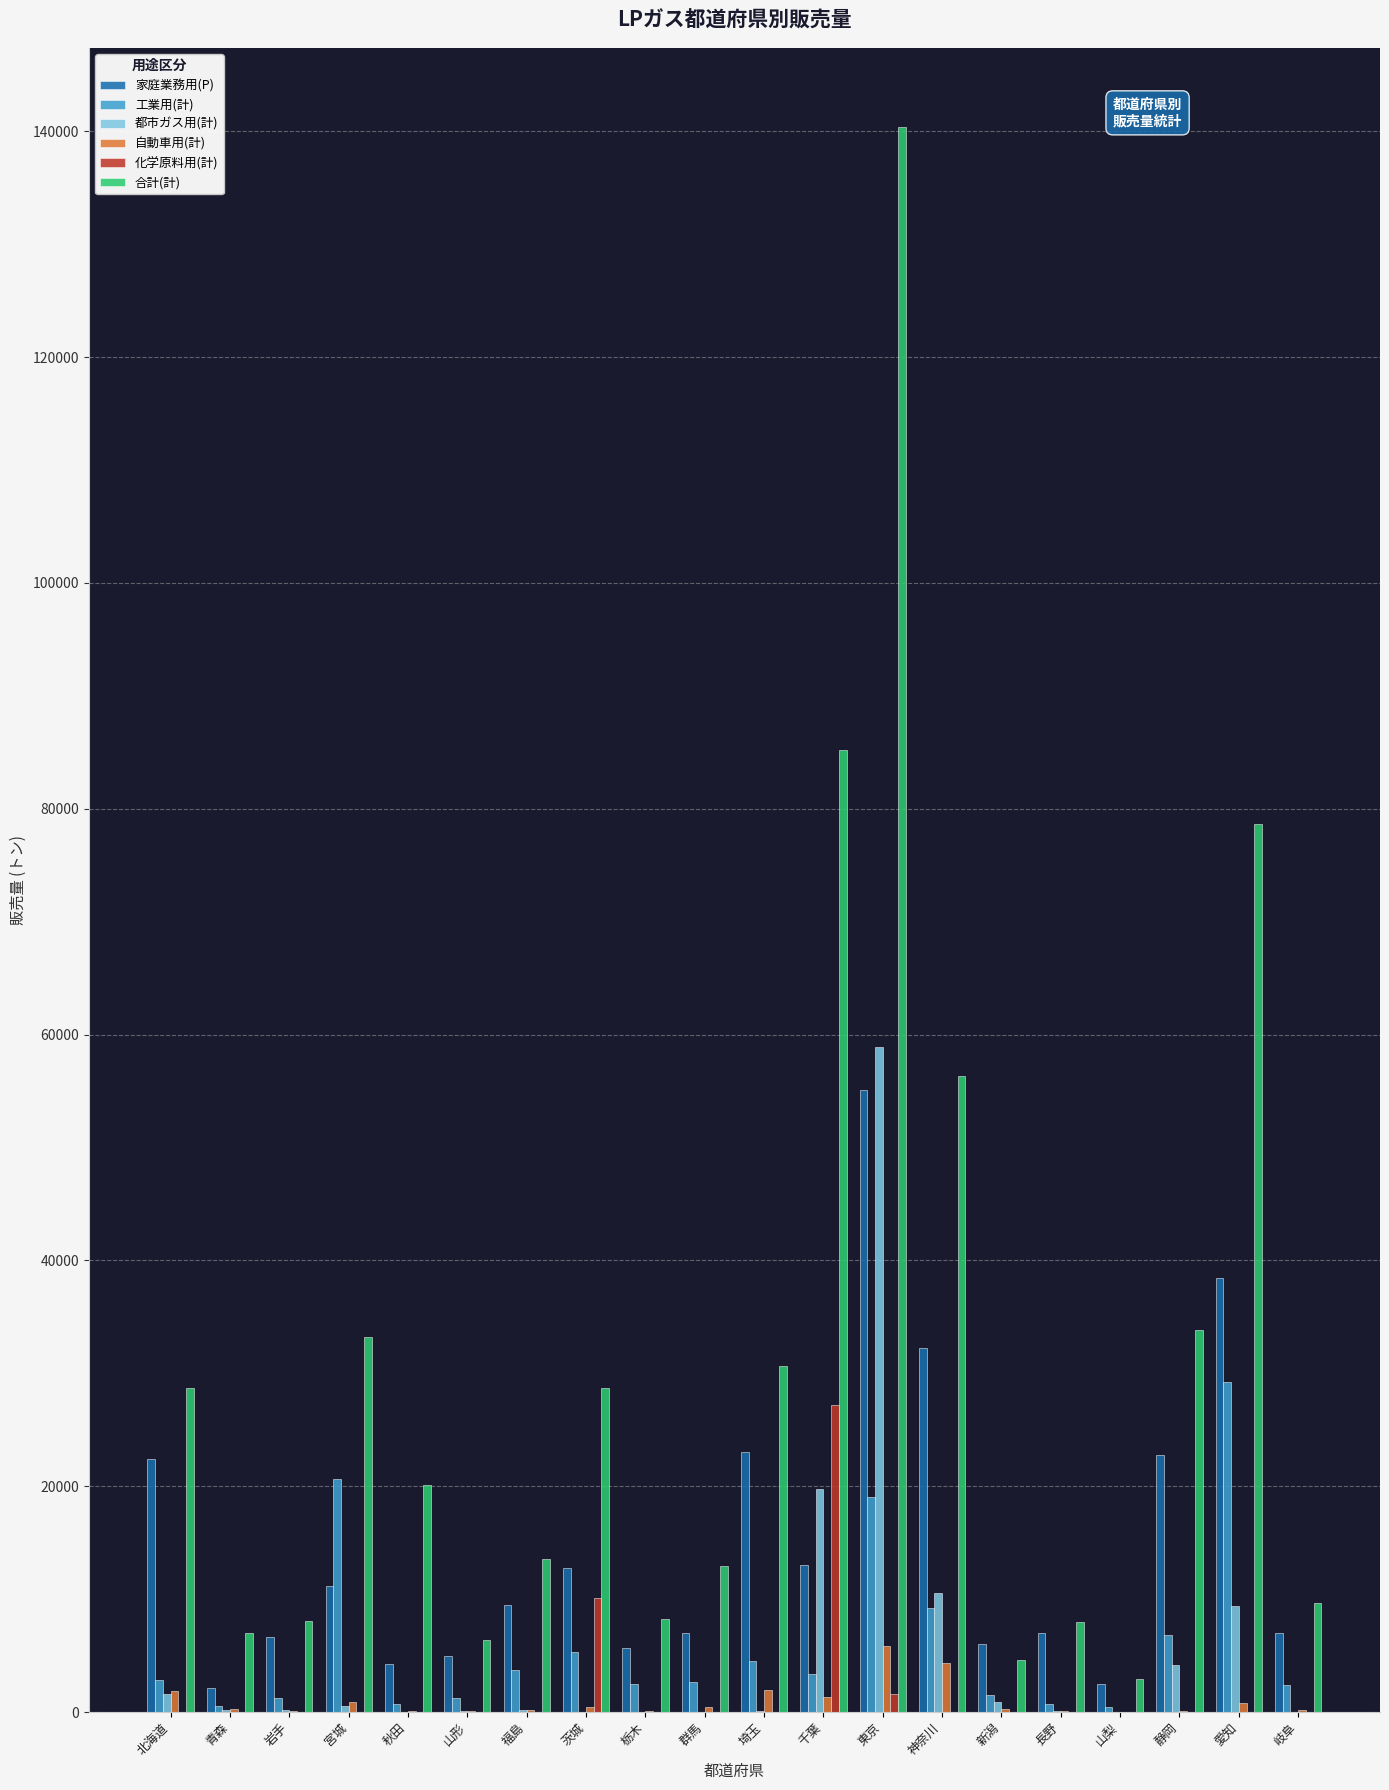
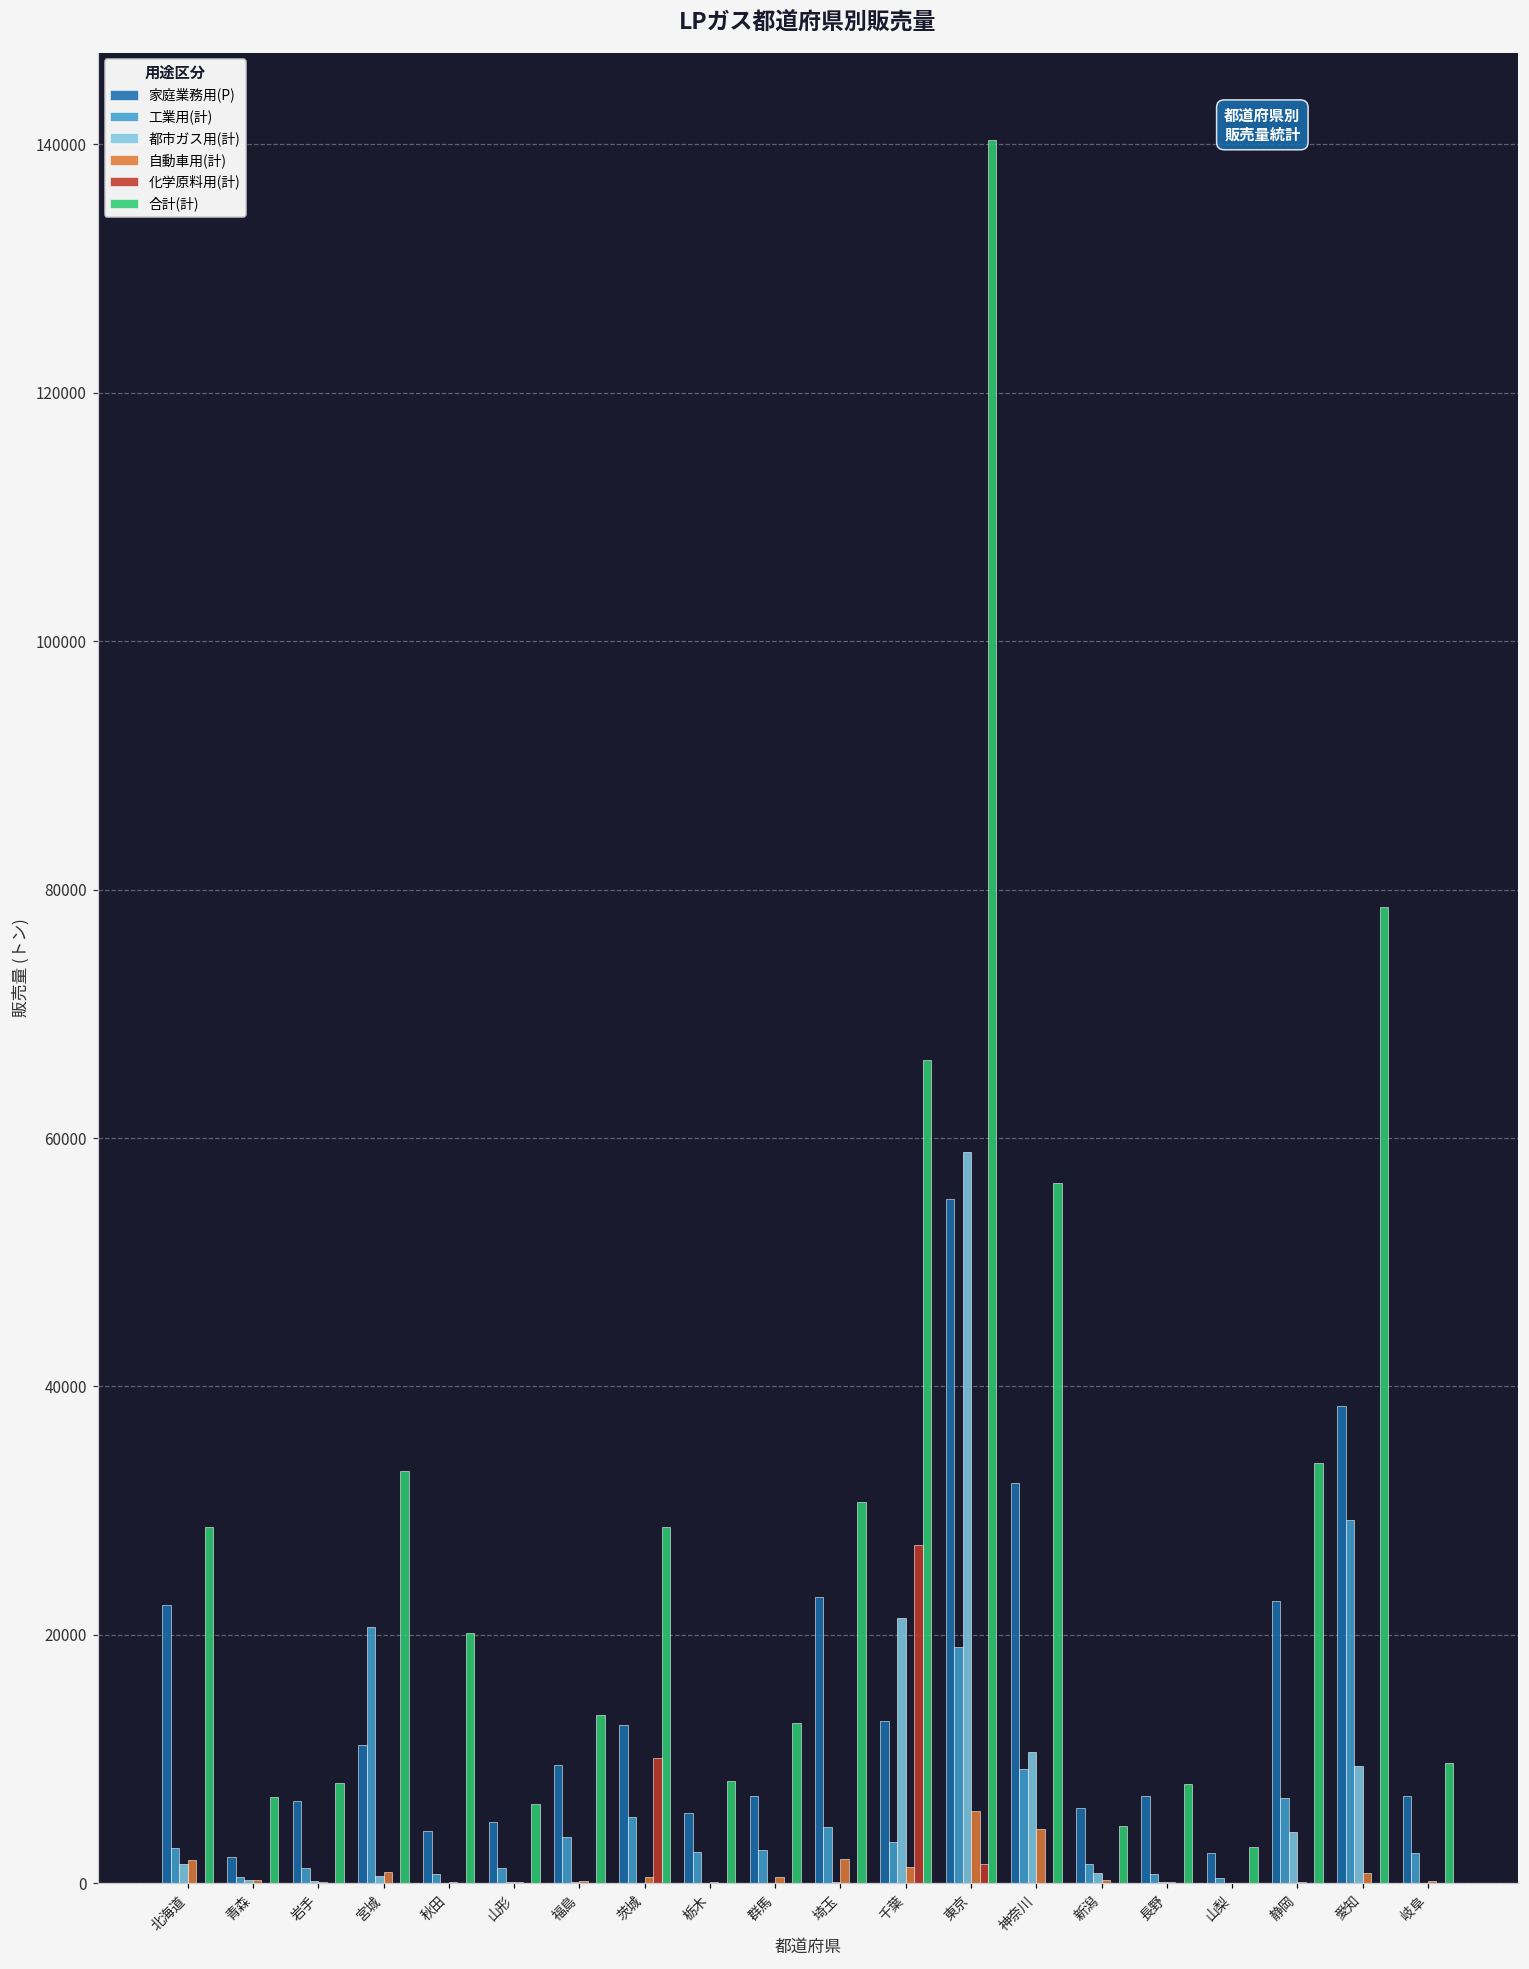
  {
    "家庭業務用(P)": {
      "北海道": 22400,
      "青森": 2100,
      "岩手": 6600,
      "宮城": 11100,
      "秋田": 4200,
      "山形": 5000,
      "福島": 9500,
      "茨城": 12800,
      "栃木": 5600,
      "群馬": 7000,
      "埼玉": 23000,
      "千葉": 13000,
      "東京": 55100,
      "神奈川": 32300,
      "新潟": 6100,
      "長野": 7000,
      "山梨": 2500,
      "静岡": 22700,
      "愛知": 38500,
      "岐阜": 7000
    },
    "工業用(計)": {
      "北海道": 2800,
      "青森": 500,
      "岩手": 1200,
      "宮城": 20600,
      "秋田": 700,
      "山形": 1300,
      "福島": 3700,
      "茨城": 5300,
      "栃木": 2500,
      "群馬": 2700,
      "埼玉": 4500,
      "千葉": 3300,
      "東京": 19000,
      "神奈川": 9200,
      "新潟": 1500,
      "長野": 700,
      "山梨": 400,
      "静岡": 6800,
      "愛知": 29200,
      "岐阜": 2400
    },
    "都市ガス用(計)": {
      "北海道": 1600,
      "宮城": 600,
-     "千葉": 19800,
+     "千葉": 21300,
      "東京": 58900,
      "神奈川": 10600,
      "新潟": 800,
      "山梨": 0,
      "静岡": 4100,
      "愛知": 9400,
      "岐阜": 0
    },
    "自動車用(計)": {
      "北海道": 1900,
      "青森": 300,
      "宮城": 900,
      "茨城": 500,
      "群馬": 500,
      "埼玉": 1900,
      "千葉": 1300,
      "東京": 5800,
      "神奈川": 4300,
      "新潟": 200,
      "愛知": 800
    },
    "化学原料用(計)": {
      "北海道": 0,
      "青森": 0,
      "岩手": 0,
      "宮城": 0,
      "秋田": 0,
      "山形": 0,
      "福島": 0,
      "茨城": 10100,
      "栃木": 0,
      "群馬": 0,
      "埼玉": 0,
      "千葉": 27200,
      "東京": 1600,
      "神奈川": 0,
      "新潟": 0,
      "長野": 0,
      "山梨": 0,
      "静岡": 0,
      "愛知": 0,
      "岐阜": 0
    },
    "合計(計)": {
      "北海道": 28700,
      "青森": 7000,
      "岩手": 8100,
      "宮城": 33200,
      "秋田": 20100,
      "山形": 6400,
      "福島": 13500,
      "茨城": 28700,
      "栃木": 8200,
      "群馬": 12900,
      "埼玉": 30700,
-     "千葉": 85200,
+     "千葉": 66200,
      "東京": 140400,
      "神奈川": 56400,
      "新潟": 4600,
      "長野": 8000,
      "山梨": 2900,
      "静岡": 33800,
      "愛知": 78600,
      "岐阜": 9600
    }
  }
